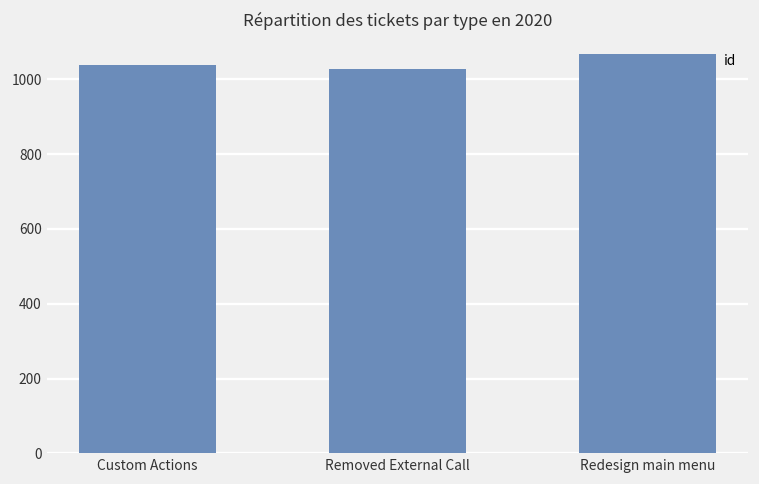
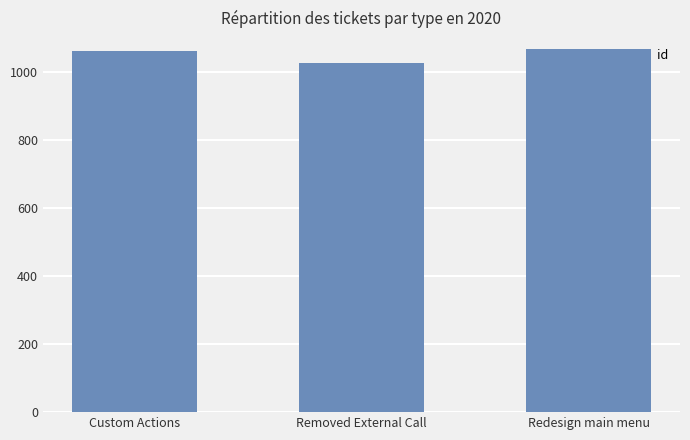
  {
-   "Custom Actions": 1040,
+   "Custom Actions": 1060,
    "Removed External Call": 1030,
    "Redesign main menu": 1070
  }
